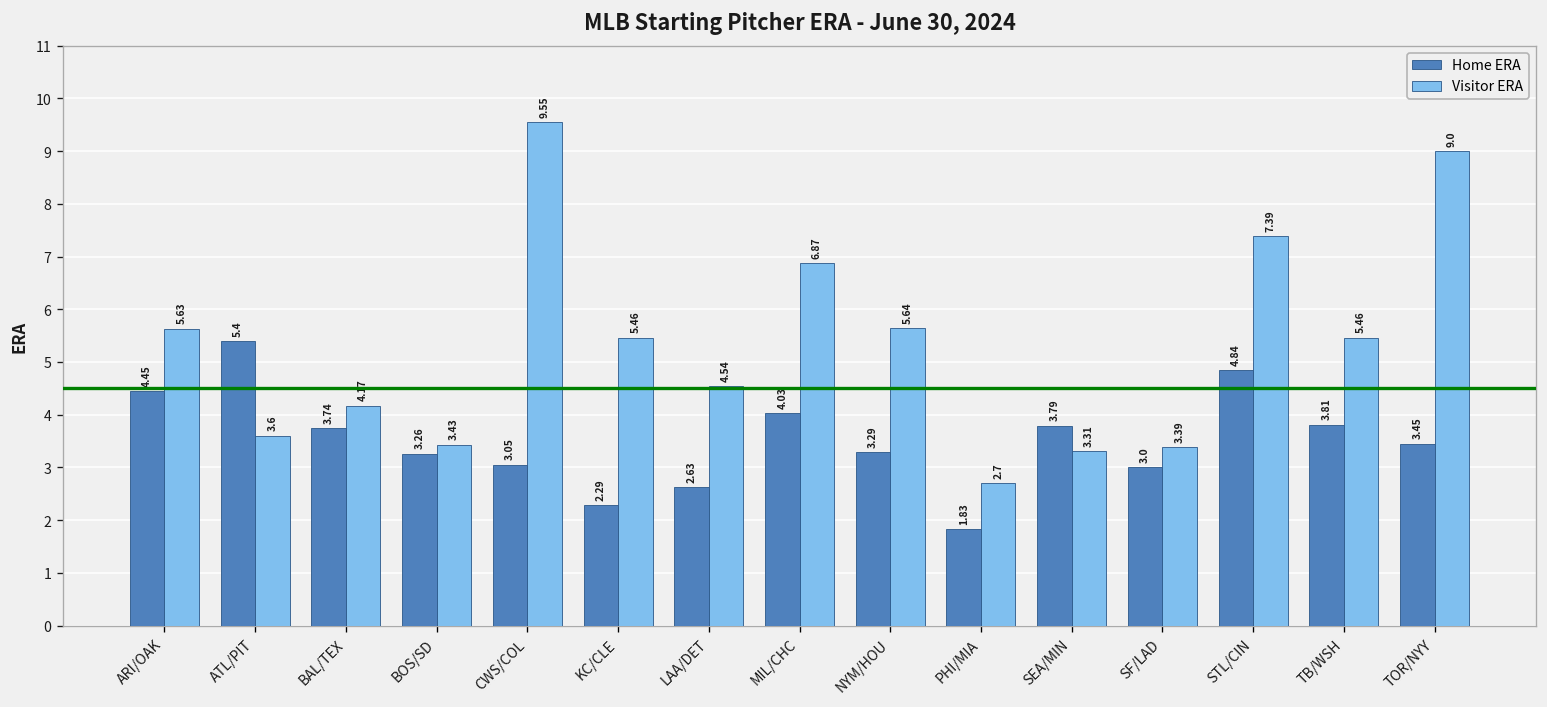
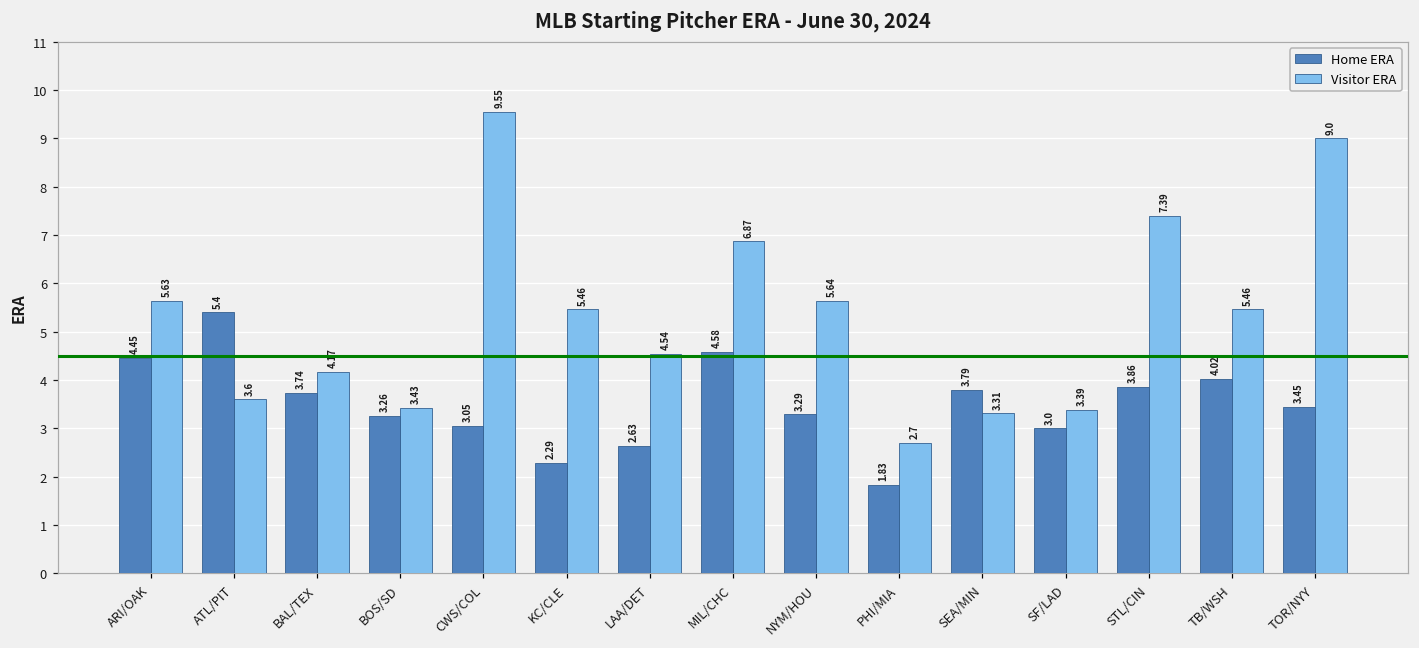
  {
    "Home ERA": {
      "ARI/OAK": 4.45,
      "ATL/PIT": 5.4,
      "BAL/TEX": 3.74,
      "BOS/SD": 3.26,
      "CWS/COL": 3.05,
      "KC/CLE": 2.29,
      "LAA/DET": 2.63,
-     "MIL/CHC": 4.03,
+     "MIL/CHC": 4.58,
      "NYM/HOU": 3.29,
      "PHI/MIA": 1.83,
      "SEA/MIN": 3.79,
      "SF/LAD": 3.0,
-     "STL/CIN": 4.84,
-     "TB/WSH": 3.81,
+     "STL/CIN": 3.86,
+     "TB/WSH": 4.02,
      "TOR/NYY": 3.45
    },
    "Visitor ERA": {
      "ARI/OAK": 5.63,
      "ATL/PIT": 3.6,
      "BAL/TEX": 4.17,
      "BOS/SD": 3.43,
      "CWS/COL": 9.55,
      "KC/CLE": 5.46,
      "LAA/DET": 4.54,
      "MIL/CHC": 6.87,
      "NYM/HOU": 5.64,
      "PHI/MIA": 2.7,
      "SEA/MIN": 3.31,
      "SF/LAD": 3.39,
      "STL/CIN": 7.39,
      "TB/WSH": 5.46,
      "TOR/NYY": 9.0
    }
  }
